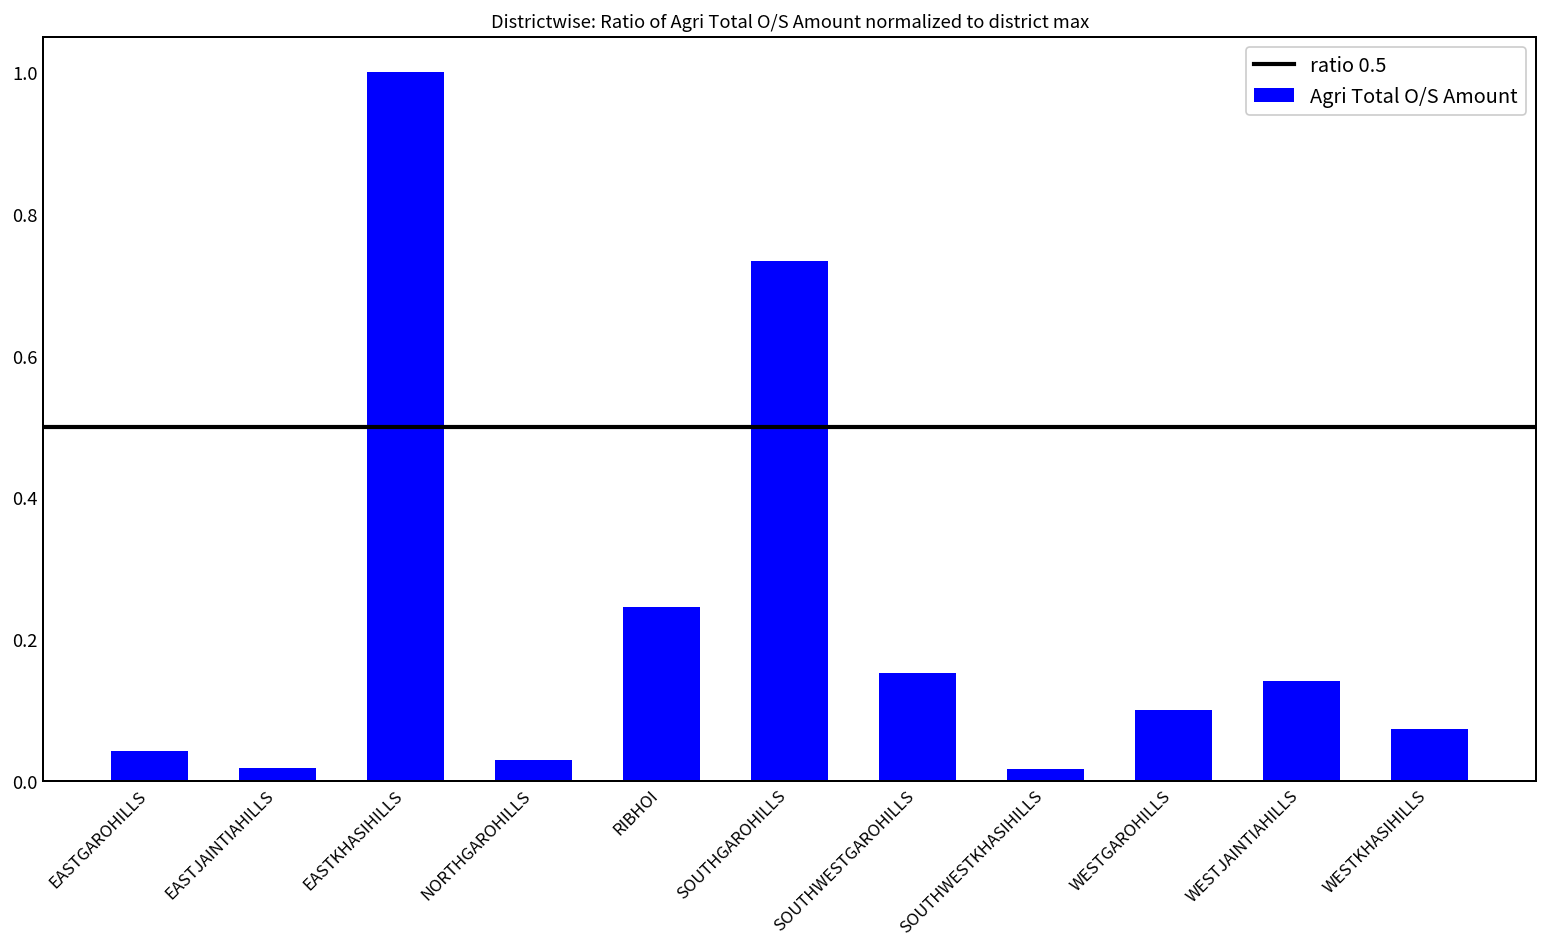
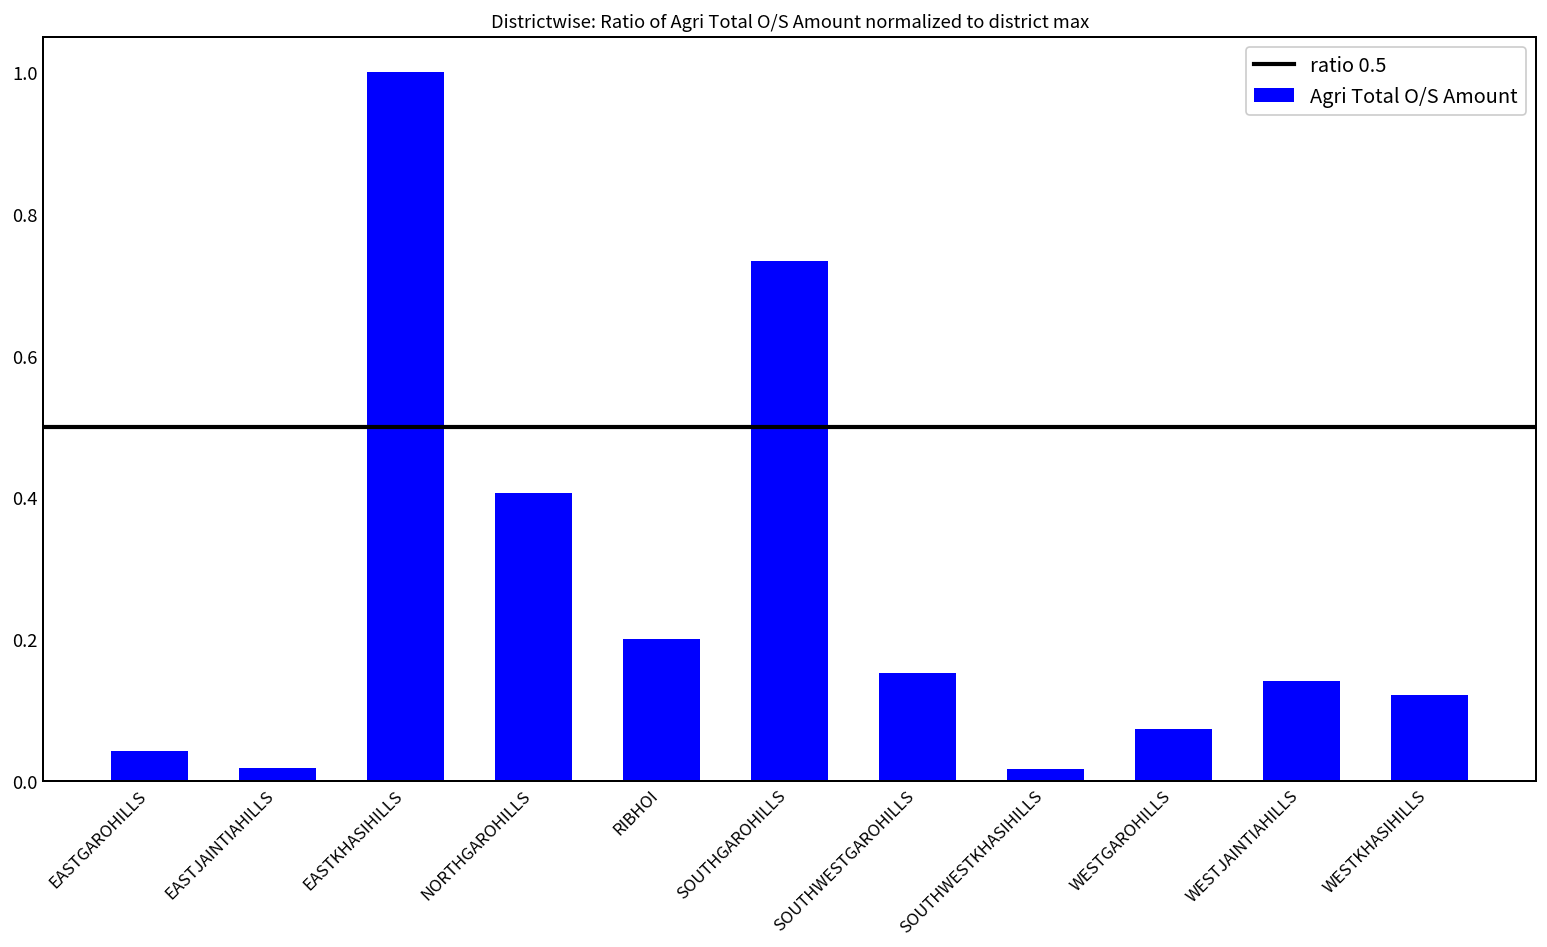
  {
    "EASTGAROHILLS": 0.04,
    "EASTJAINTIAHILLS": 0.02,
    "EASTKHASIHILLS": 1.00,
-   "NORTHGAROHILLS": 0.03,
-   "RIBHOI": 0.25,
+   "NORTHGAROHILLS": 0.41,
+   "RIBHOI": 0.20,
    "SOUTHGAROHILLS": 0.73,
    "SOUTHWESTGAROHILLS": 0.15,
    "SOUTHWESTKHASIHILLS": 0.02,
-   "WESTGAROHILLS": 0.10,
+   "WESTGAROHILLS": 0.07,
    "WESTJAINTIAHILLS": 0.14,
-   "WESTKHASIHILLS": 0.07
+   "WESTKHASIHILLS": 0.12
  }
